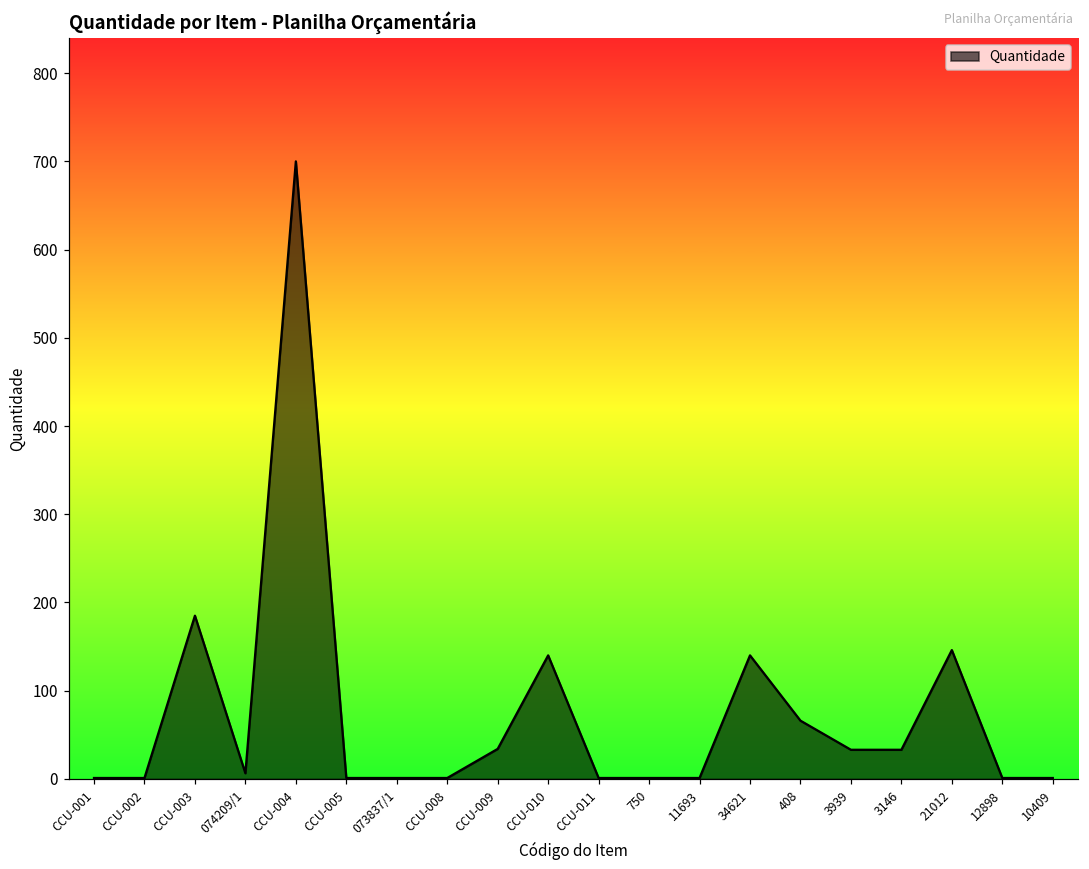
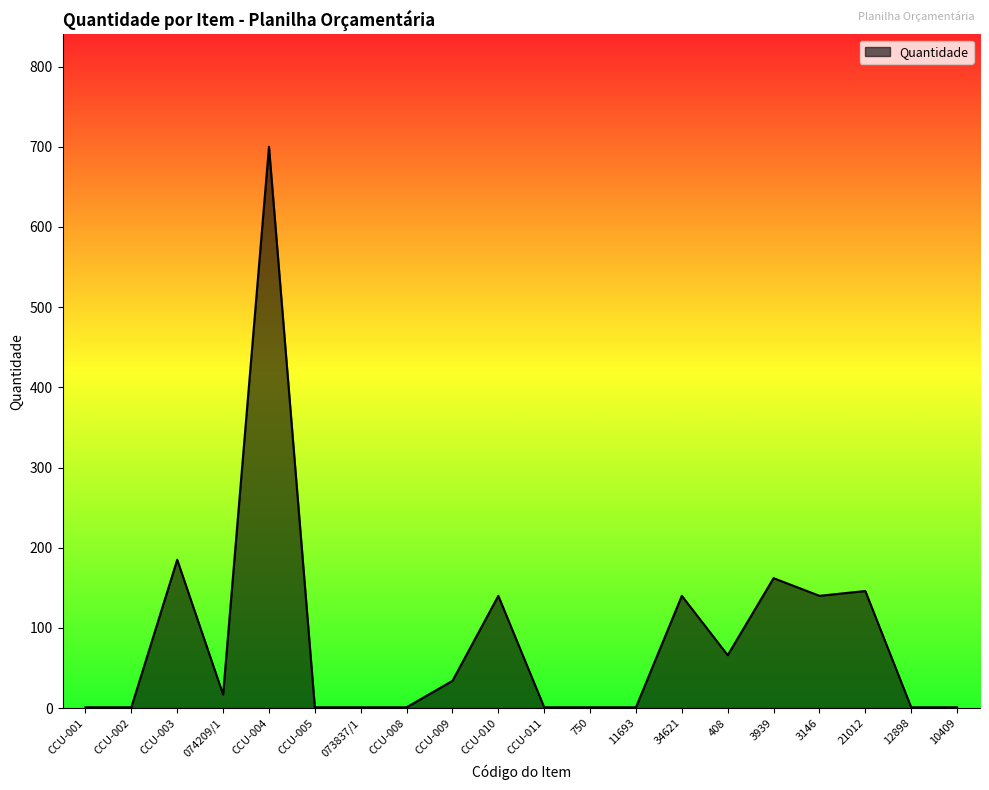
  {
    "CCU-001": 0,
    "CCU-002": 0,
    "CCU-003": 190,
-   "074209/1": 10,
+   "074209/1": 20,
    "CCU-004": 700,
    "CCU-005": 0,
    "073837/1": 0,
    "CCU-008": 0,
    "CCU-009": 30,
    "CCU-010": 140,
    "CCU-011": 0,
    "750": 0,
    "11693": 0,
    "34621": 140,
    "408": 70,
-   "3939": 30,
-   "3146": 30,
+   "3939": 160,
+   "3146": 140,
    "21012": 150,
    "12898": 0,
    "10409": 0
  }
